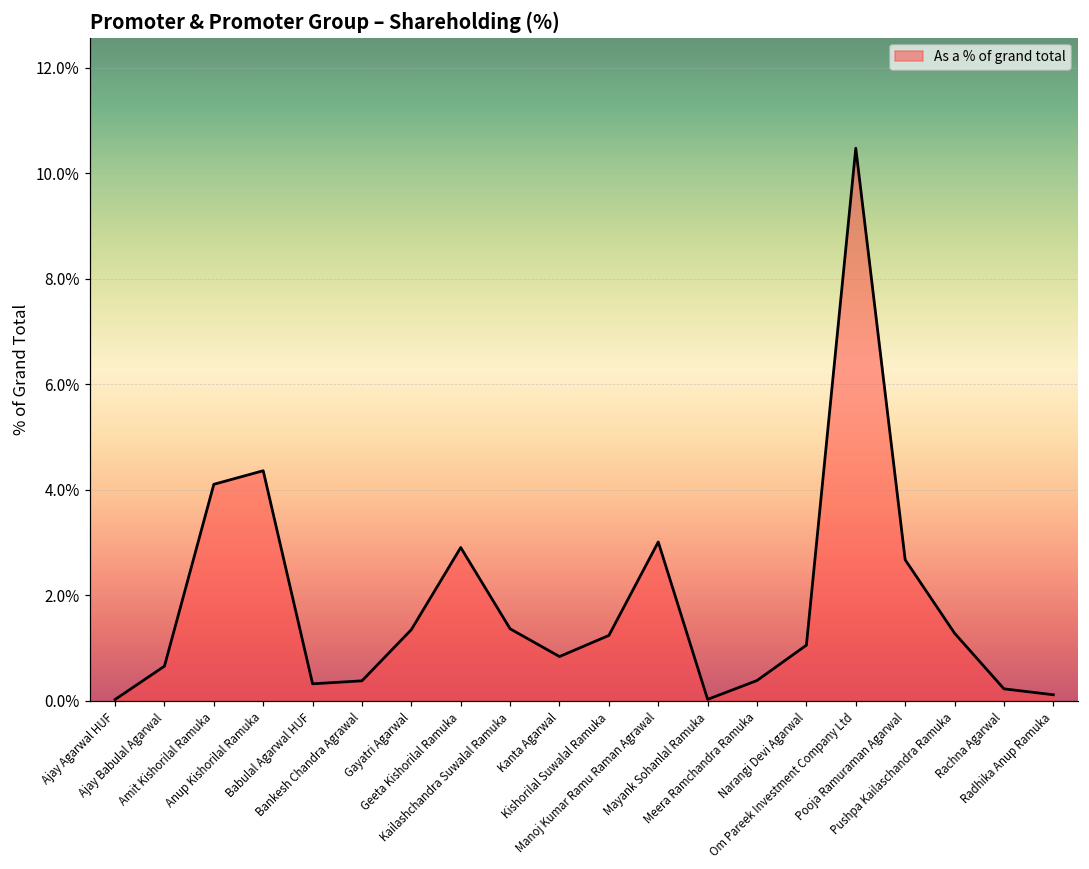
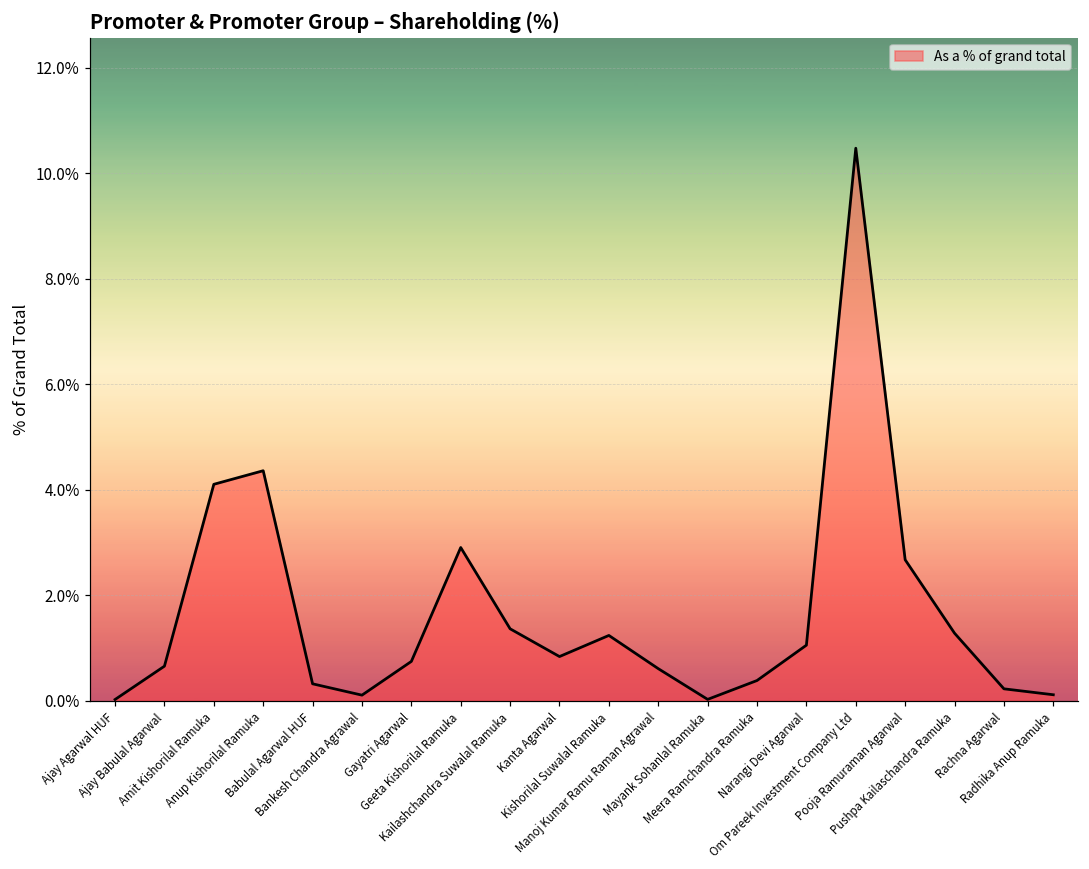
  {
    "Ajay Agarwal HUF": "0.0%",
    "Ajay Babulal Agarwal": "0.7%",
    "Amit Kishorilal Ramuka": "4.1%",
    "Anup Kishorilal Ramuka": "4.4%",
    "Babulal Agarwal HUF": "0.3%",
-   "Bankesh Chandra Agrawal": "0.4%",
-   "Gayatri Agarwal": "1.3%",
+   "Bankesh Chandra Agrawal": "0.1%",
+   "Gayatri Agarwal": "0.7%",
    "Geeta Kishorilal Ramuka": "2.9%",
    "Kailashchandra Suwalal Ramuka": "1.4%",
    "Kanta Agarwal": "0.8%",
    "Kishorilal Suwalal Ramuka": "1.2%",
-   "Manoj Kumar Ramu Raman Agrawal": "3.0%",
+   "Manoj Kumar Ramu Raman Agrawal": "0.6%",
    "Mayank Sohanlal Ramuka": "0.0%",
    "Meera Ramchandra Ramuka": "0.4%",
    "Narangi Devi Agarwal": "1.1%",
    "Om Pareek Investment Company Ltd": "10.5%",
    "Pooja Ramuraman Agarwal": "2.7%",
    "Pushpa Kailaschandra Ramuka": "1.3%",
    "Rachna Agarwal": "0.2%",
    "Radhika Anup Ramuka": "0.1%"
  }
